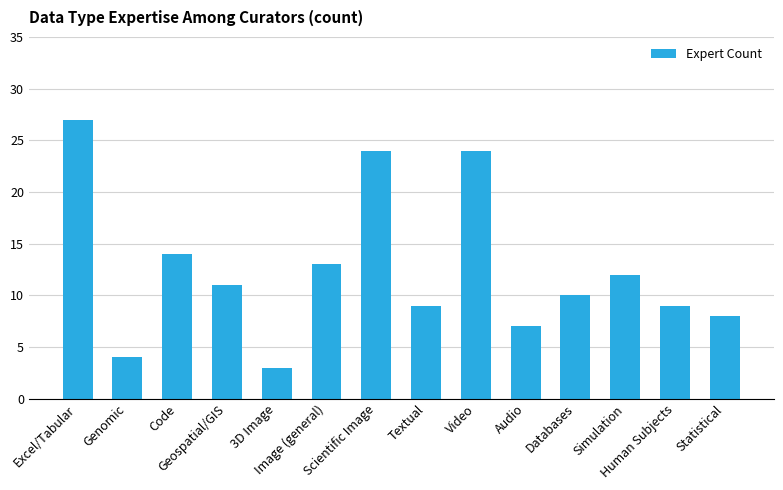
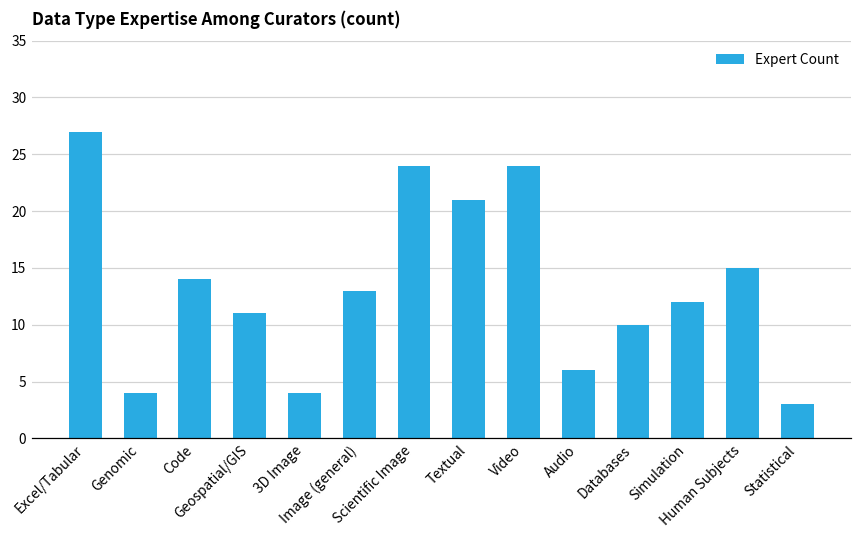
  {
    "Excel/Tabular": 27,
    "Genomic": 4,
    "Code": 14,
    "Geospatial/GIS": 11,
-   "3D Image": 3,
+   "3D Image": 4,
    "Image (general)": 13,
    "Scientific Image": 24,
-   "Textual": 9,
+   "Textual": 21,
    "Video": 24,
-   "Audio": 7,
+   "Audio": 6,
    "Databases": 10,
    "Simulation": 12,
-   "Human Subjects": 9,
-   "Statistical": 8
+   "Human Subjects": 15,
+   "Statistical": 3
  }
